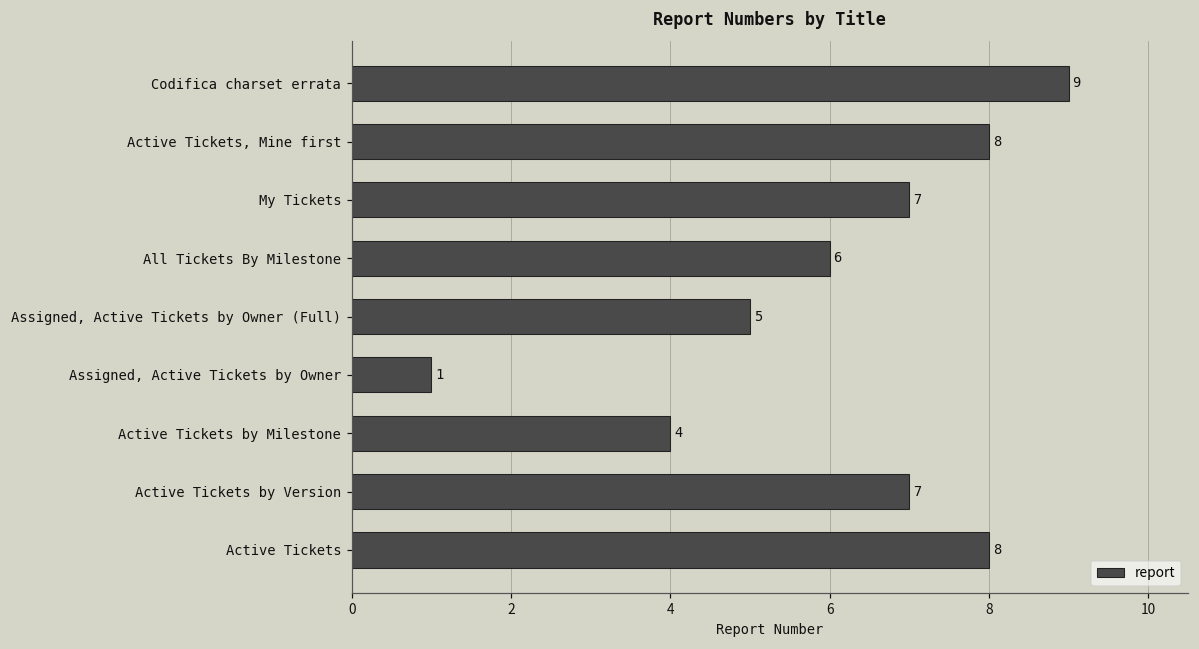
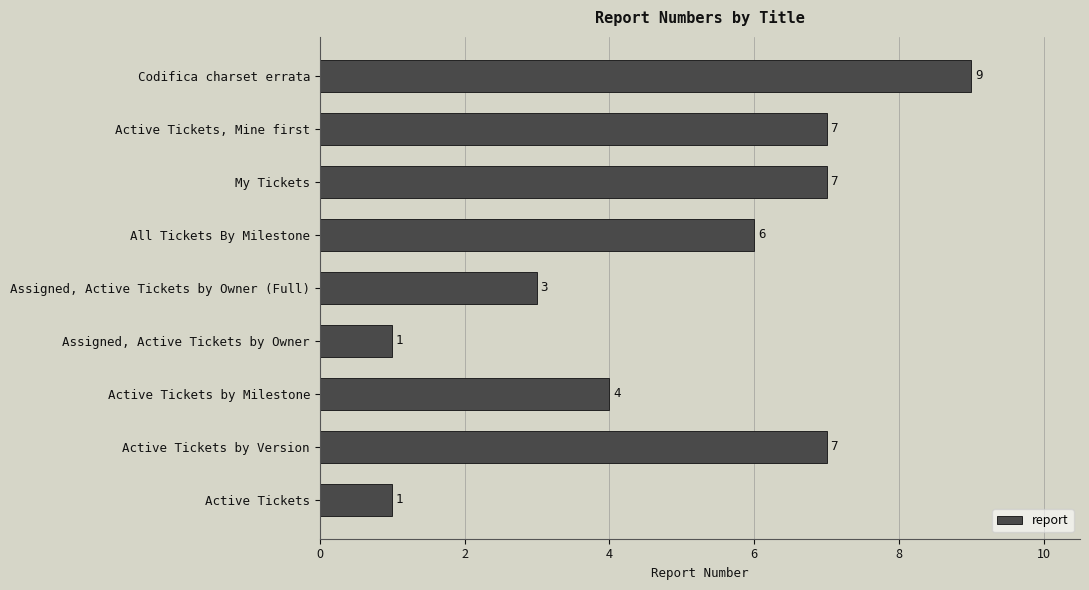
  {
    "Codifica charset errata": 9,
-   "Active Tickets, Mine first": 8,
+   "Active Tickets, Mine first": 7,
    "My Tickets": 7,
    "All Tickets By Milestone": 6,
-   "Assigned, Active Tickets by Owner (Full)": 5,
+   "Assigned, Active Tickets by Owner (Full)": 3,
    "Assigned, Active Tickets by Owner": 1,
    "Active Tickets by Milestone": 4,
    "Active Tickets by Version": 7,
-   "Active Tickets": 8
+   "Active Tickets": 1
  }
